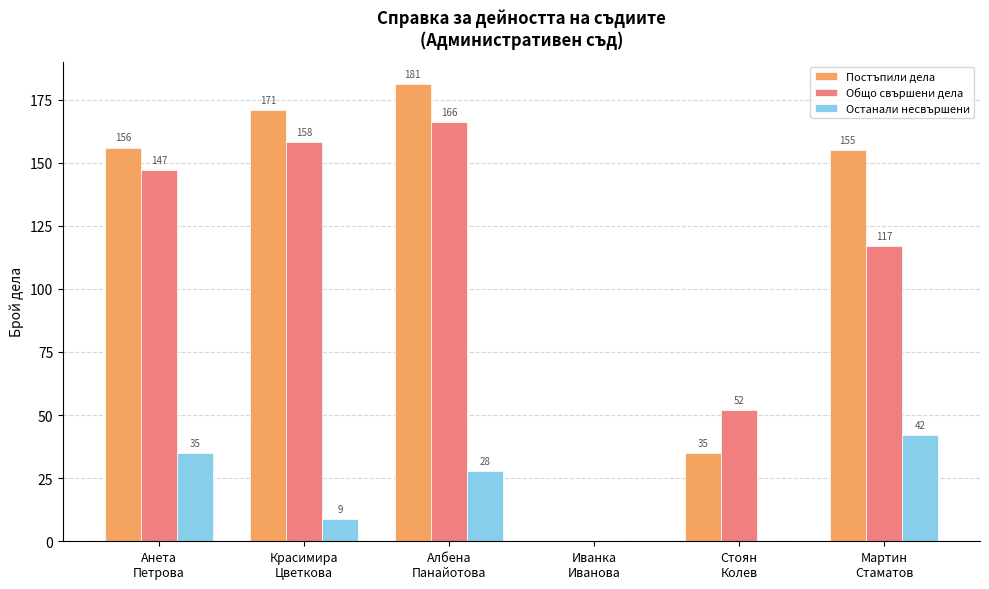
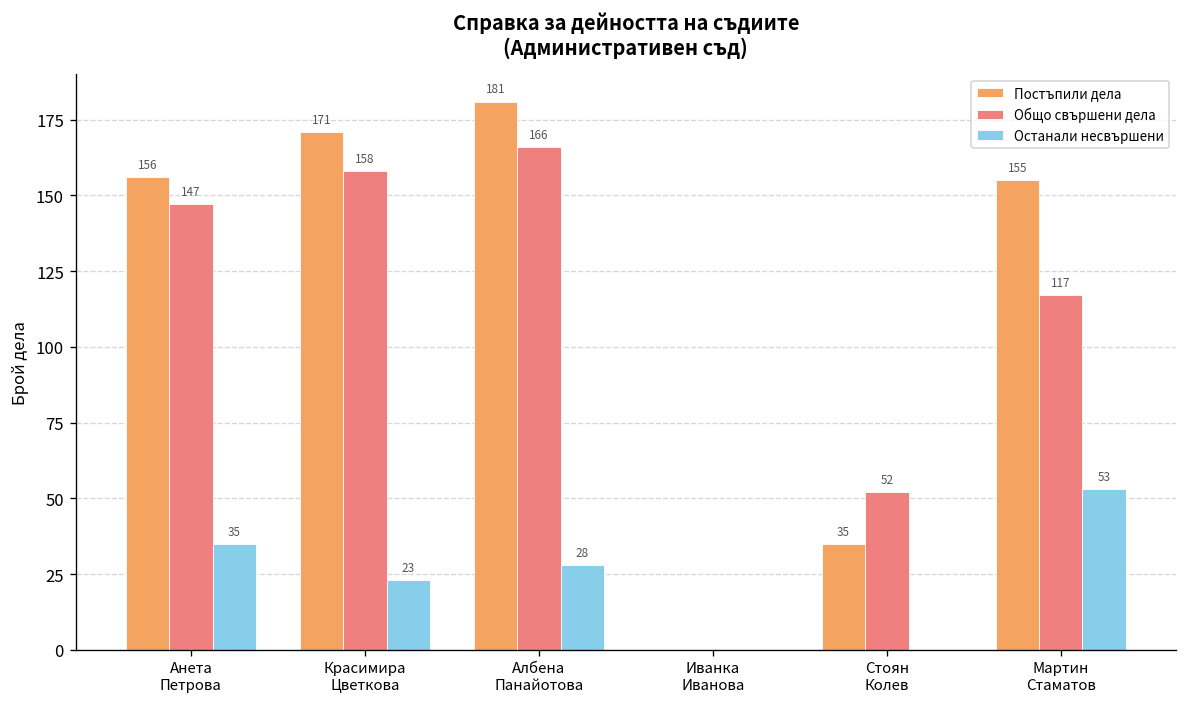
  {
    "Останали несвършени": {
      "Анета Петрова": 35,
-     "Красимира Цветкова": 9,
+     "Красимира Цветкова": 23,
      "Албена Панайотова": 28,
-     "Мартин Стаматов": 42
+     "Мартин Стаматов": 53
    }
  }
